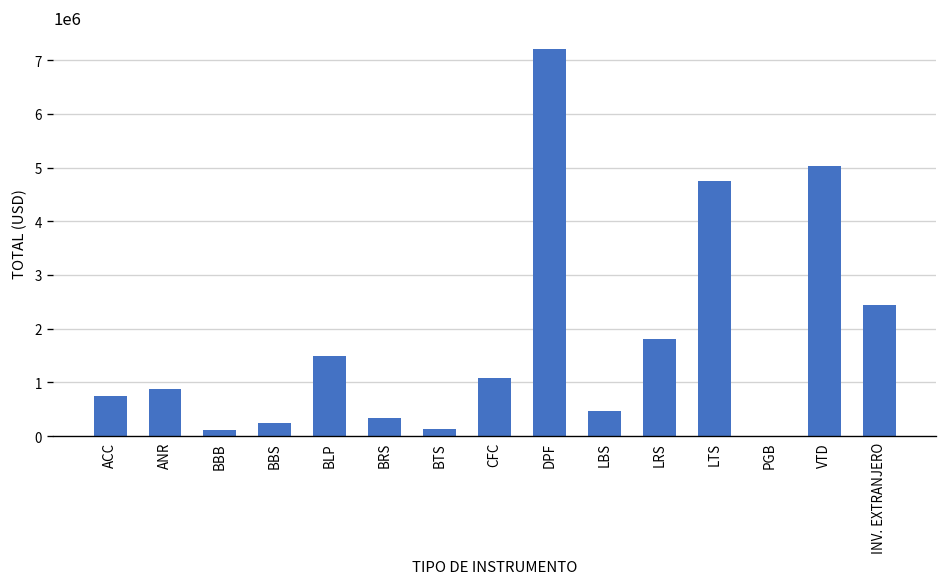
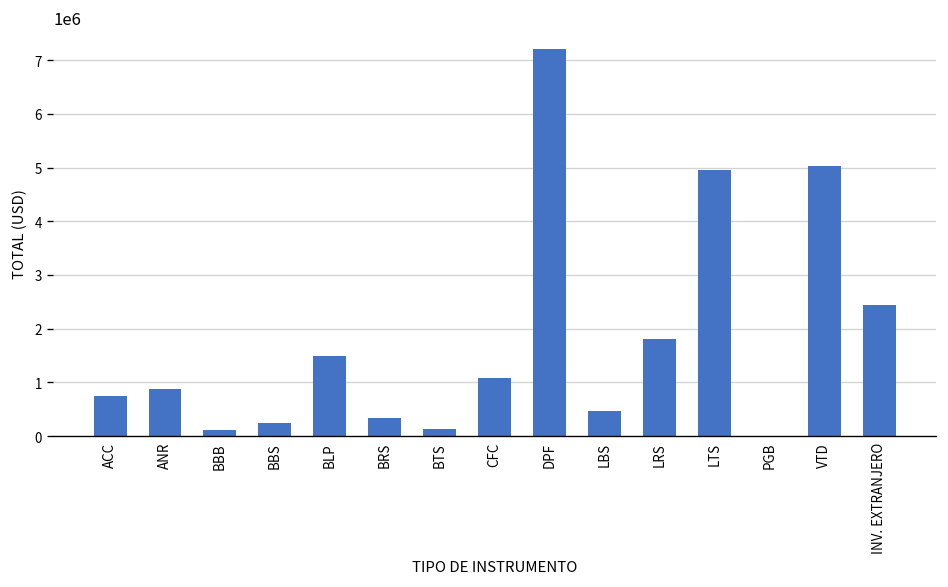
  {
    "ACC": 700000,
    "ANR": 900000,
    "BBB": 100000,
    "BBS": 300000,
    "BLP": 1500000,
    "BRS": 300000,
    "BTS": 100000,
    "CFC": 1100000,
    "DPF": 7200000,
    "LBS": 500000,
    "LRS": 1800000,
-   "LTS": 4700000,
+   "LTS": 5000000,
    "VTD": 5000000,
    "INV. EXTRANJERO": 2400000
  }
